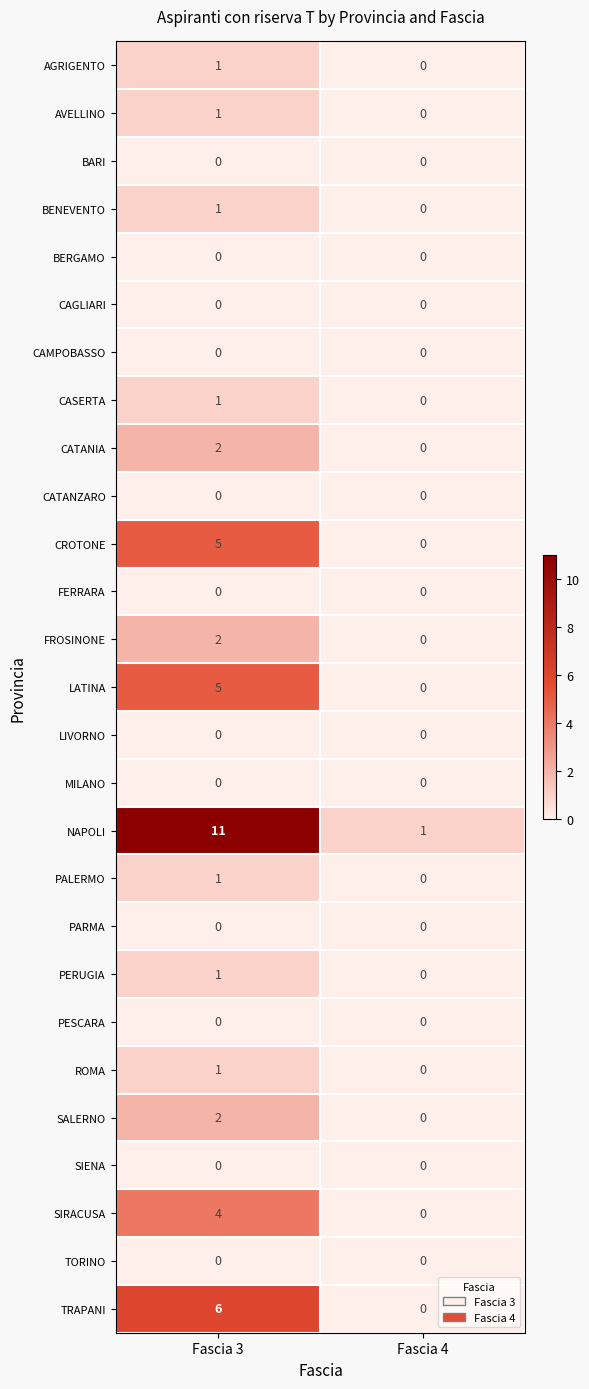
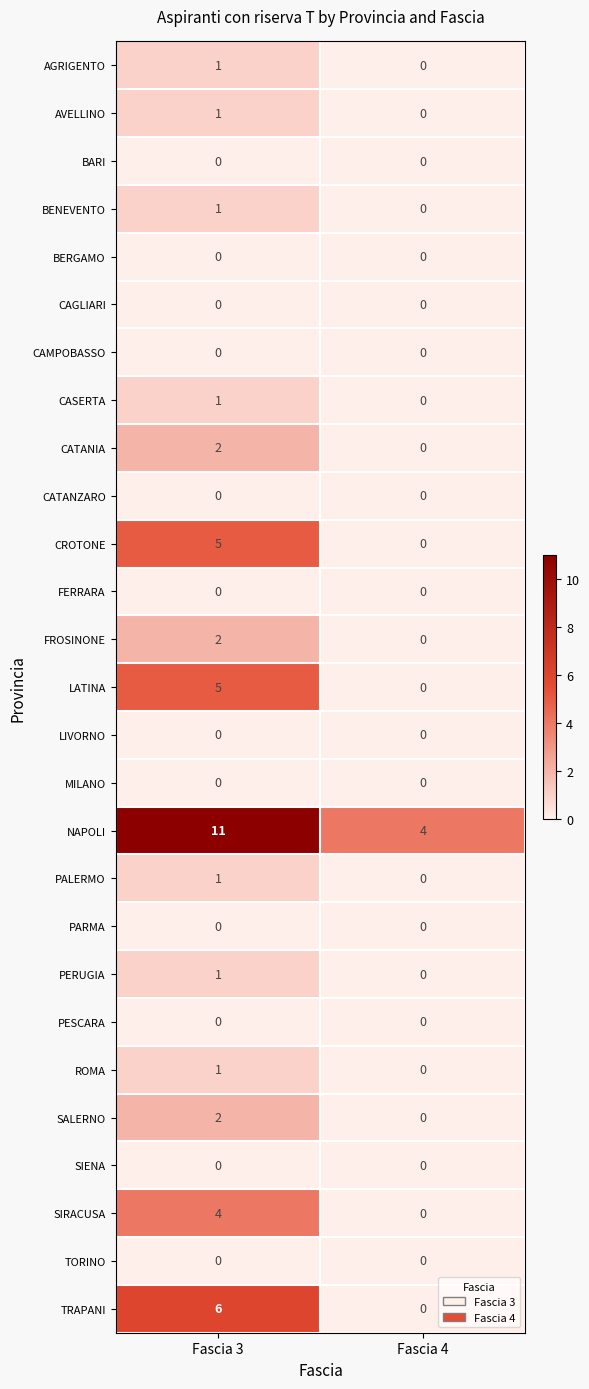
  {
    "AGRIGENTO": {
      "Fascia 3": 1,
      "Fascia 4": 0
    },
    "AVELLINO": {
      "Fascia 3": 1,
      "Fascia 4": 0
    },
    "BARI": {
      "Fascia 3": 0,
      "Fascia 4": 0
    },
    "BENEVENTO": {
      "Fascia 3": 1,
      "Fascia 4": 0
    },
    "BERGAMO": {
      "Fascia 3": 0,
      "Fascia 4": 0
    },
    "CAGLIARI": {
      "Fascia 3": 0,
      "Fascia 4": 0
    },
    "CAMPOBASSO": {
      "Fascia 3": 0,
      "Fascia 4": 0
    },
    "CASERTA": {
      "Fascia 3": 1,
      "Fascia 4": 0
    },
    "CATANIA": {
      "Fascia 3": 2,
      "Fascia 4": 0
    },
    "CATANZARO": {
      "Fascia 3": 0,
      "Fascia 4": 0
    },
    "CROTONE": {
      "Fascia 3": 5,
      "Fascia 4": 0
    },
    "FERRARA": {
      "Fascia 3": 0,
      "Fascia 4": 0
    },
    "FROSINONE": {
      "Fascia 3": 2,
      "Fascia 4": 0
    },
    "LATINA": {
      "Fascia 3": 5,
      "Fascia 4": 0
    },
    "LIVORNO": {
      "Fascia 3": 0,
      "Fascia 4": 0
    },
    "MILANO": {
      "Fascia 3": 0,
      "Fascia 4": 0
    },
    "NAPOLI": {
      "Fascia 3": 11,
-     "Fascia 4": 1
+     "Fascia 4": 4
    },
    "PALERMO": {
      "Fascia 3": 1,
      "Fascia 4": 0
    },
    "PARMA": {
      "Fascia 3": 0,
      "Fascia 4": 0
    },
    "PERUGIA": {
      "Fascia 3": 1,
      "Fascia 4": 0
    },
    "PESCARA": {
      "Fascia 3": 0,
      "Fascia 4": 0
    },
    "ROMA": {
      "Fascia 3": 1,
      "Fascia 4": 0
    },
    "SALERNO": {
      "Fascia 3": 2,
      "Fascia 4": 0
    },
    "SIENA": {
      "Fascia 3": 0,
      "Fascia 4": 0
    },
    "SIRACUSA": {
      "Fascia 3": 4,
      "Fascia 4": 0
    },
    "TORINO": {
      "Fascia 3": 0,
      "Fascia 4": 0
    },
    "TRAPANI": {
      "Fascia 3": 6,
      "Fascia 4": 0
    }
  }
